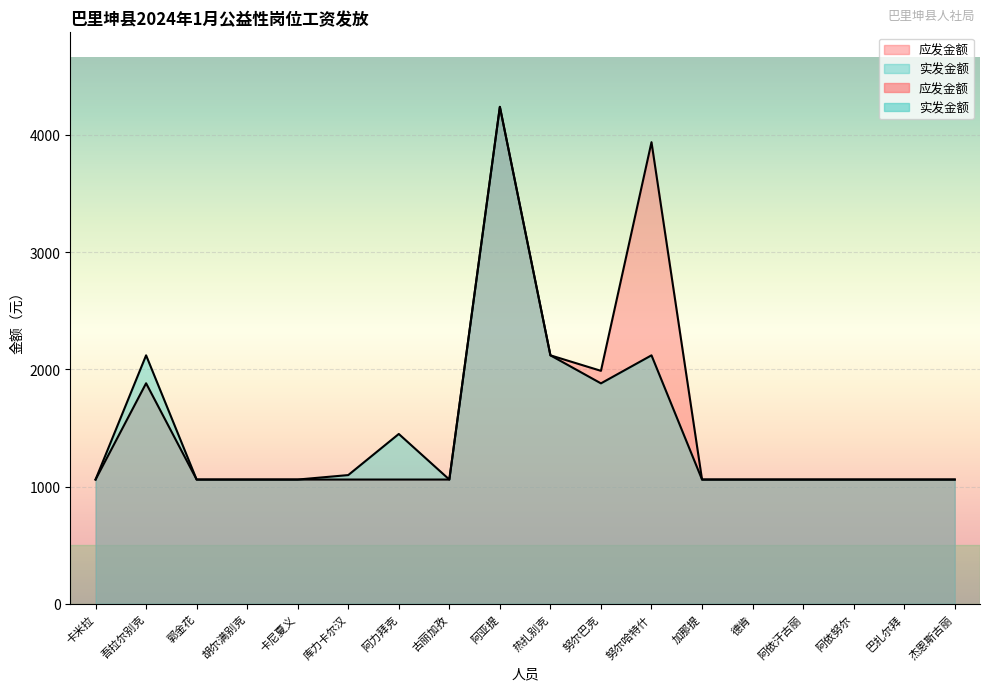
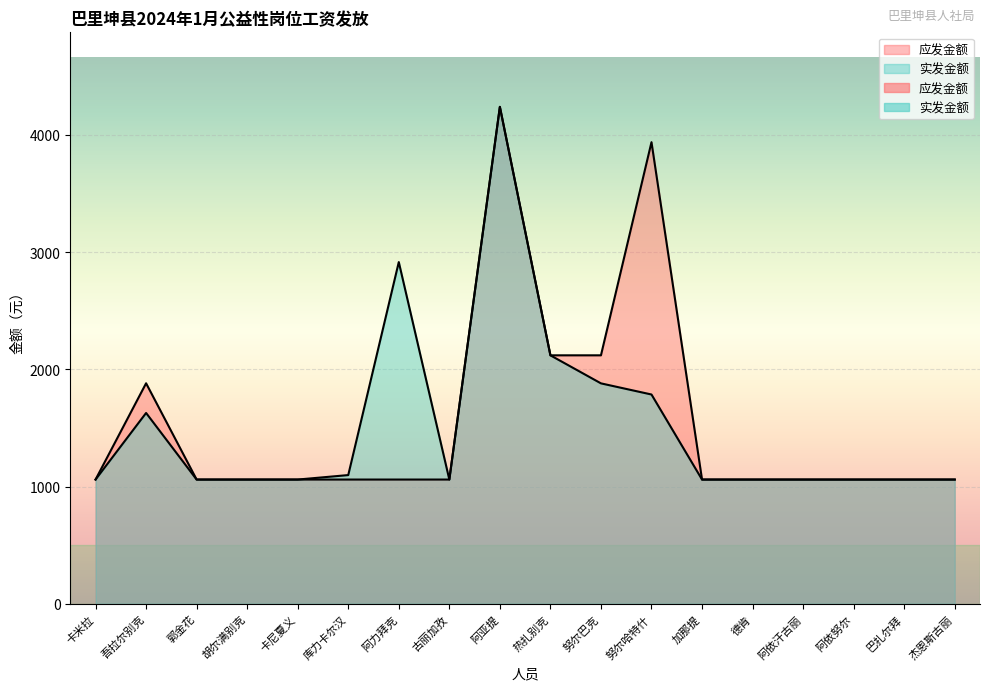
  {
    "应发金额": {
      "吾拉尔别克": 1880,
      "库力卡尔汉": 1060,
      "阿力拜克": 1060,
-     "努尔巴克": 1990,
+     "努尔巴克": 2120,
      "努尔哈特什": 3940
    },
    "实发金额": {
-     "吾拉尔别克": 2120,
+     "吾拉尔别克": 1630,
      "库力卡尔汉": 1100,
-     "阿力拜克": 1450,
+     "阿力拜克": 2910,
      "努尔巴克": 1880,
-     "努尔哈特什": 2120
+     "努尔哈特什": 1790
    }
  }
